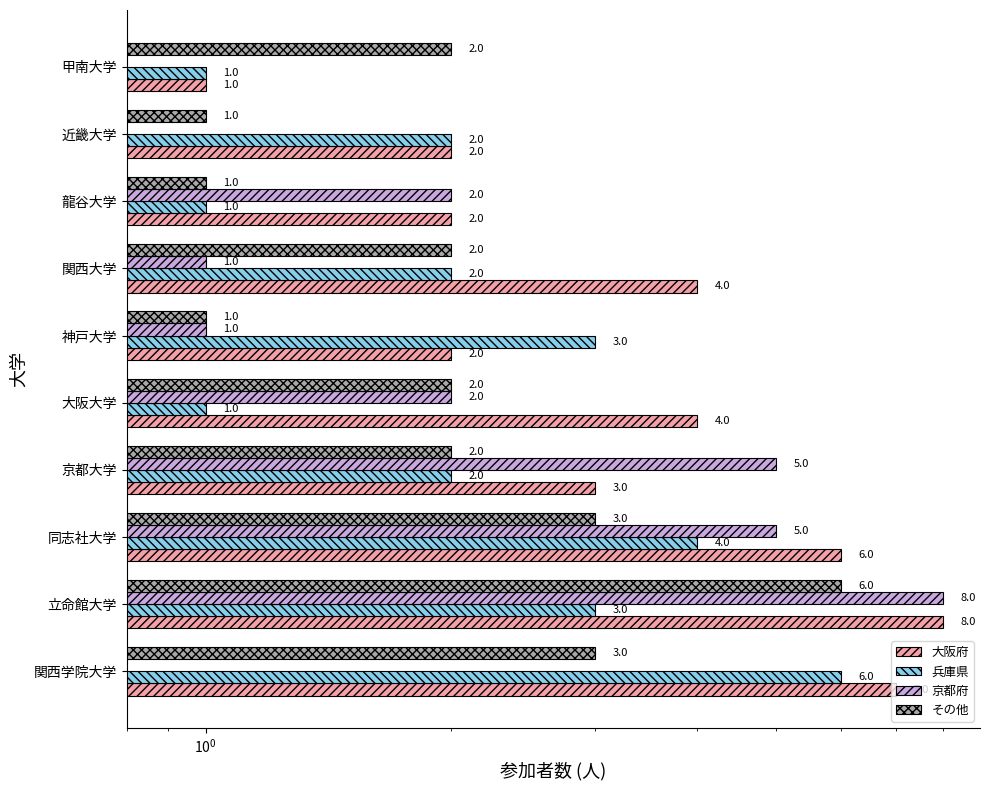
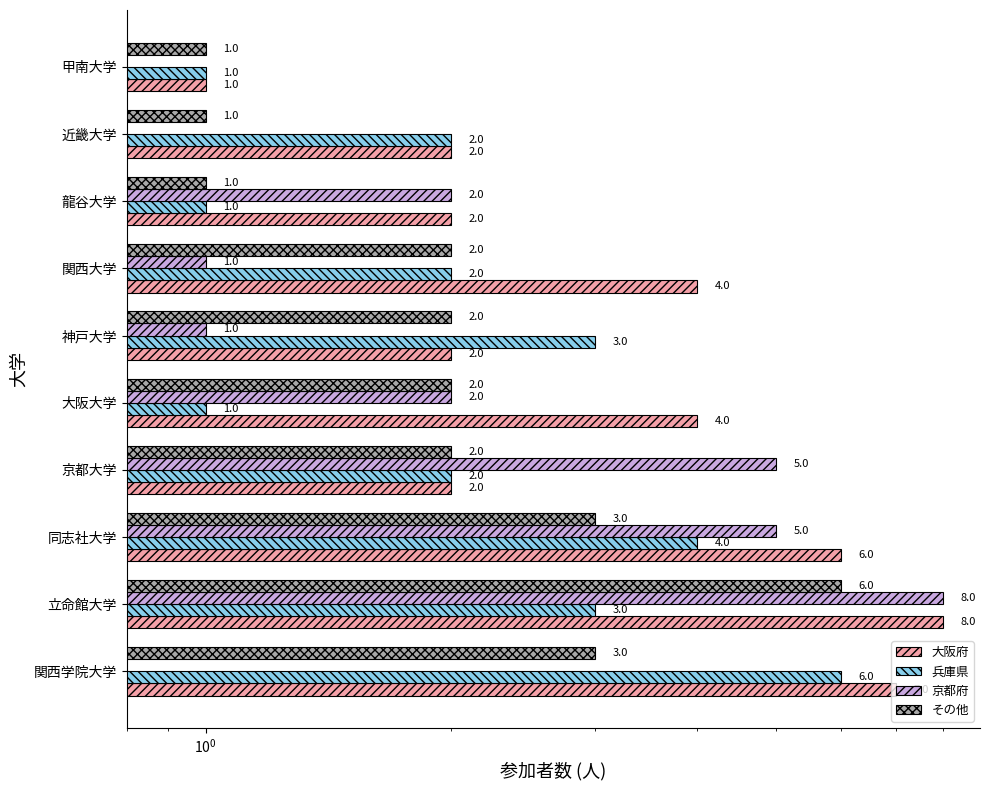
  {
    "大阪府": {
      "甲南大学": 1.0,
      "近畿大学": 2.0,
      "龍谷大学": 2.0,
      "関西大学": 4.0,
      "神戸大学": 2.0,
      "大阪大学": 4.0,
-     "京都大学": 3.0,
+     "京都大学": 2.0,
      "同志社大学": 6.0,
      "立命館大学": 8.0
    },
    "兵庫県": {
      "甲南大学": 1.0,
      "近畿大学": 2.0,
      "龍谷大学": 1.0,
      "関西大学": 2.0,
      "神戸大学": 3.0,
      "大阪大学": 1.0,
      "京都大学": 2.0,
      "同志社大学": 4.0,
      "立命館大学": 3.0,
      "関西学院大学": 6.0
    },
    "京都府": {
      "龍谷大学": 2.0,
      "関西大学": 1.0,
      "神戸大学": 1.0,
      "大阪大学": 2.0,
      "京都大学": 5.0,
      "同志社大学": 5.0,
      "立命館大学": 8.0
    },
    "その他": {
-     "甲南大学": 2.0,
+     "甲南大学": 1.0,
      "近畿大学": 1.0,
      "龍谷大学": 1.0,
      "関西大学": 2.0,
-     "神戸大学": 1.0,
+     "神戸大学": 2.0,
      "大阪大学": 2.0,
      "京都大学": 2.0,
      "同志社大学": 3.0,
      "立命館大学": 6.0,
      "関西学院大学": 3.0
    }
  }
